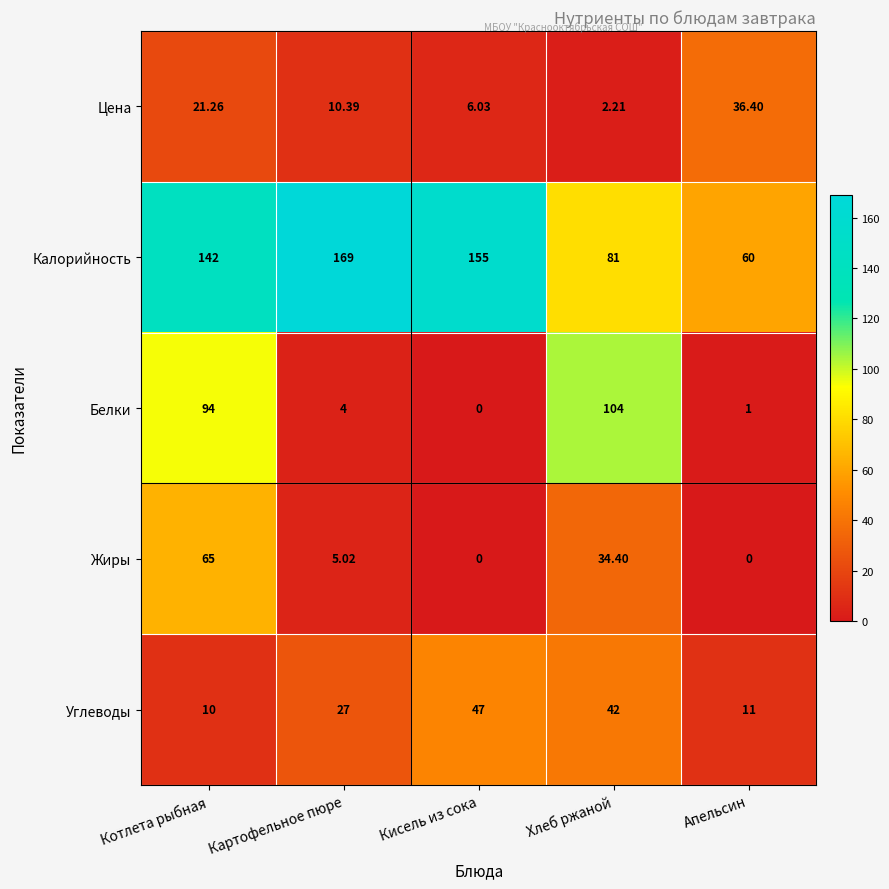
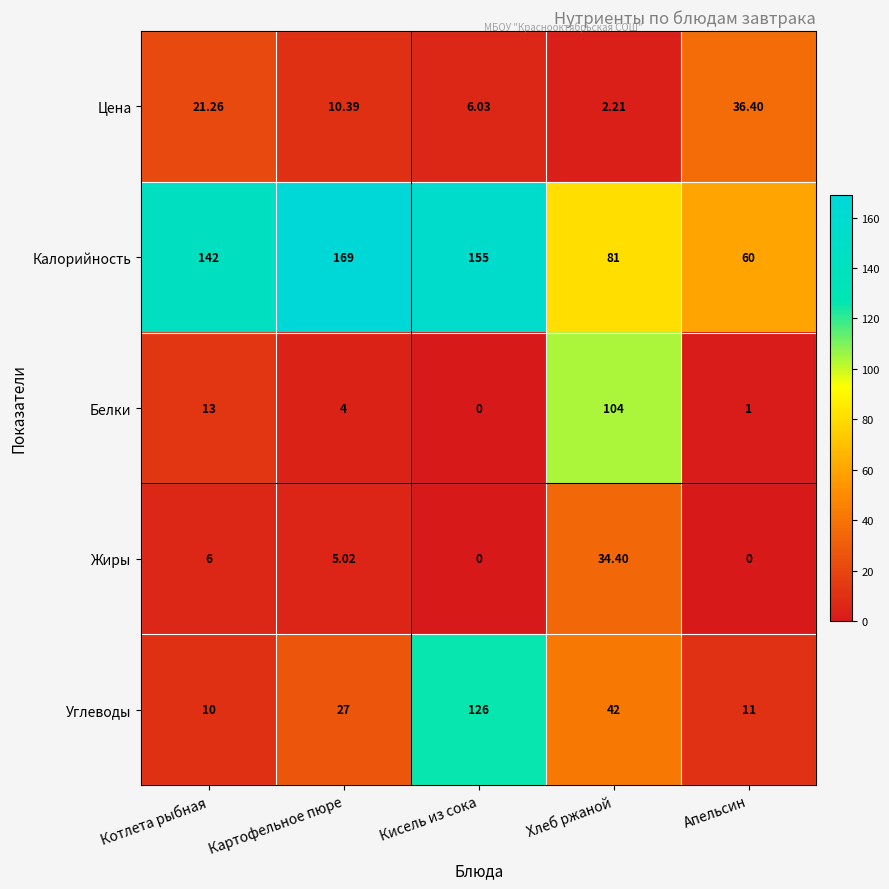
  {
    "Цена": {
      "Котлета рыбная": 21.26,
      "Картофельное пюре": 10.39,
      "Кисель из сока": 6.03,
      "Хлеб ржаной": 2.21,
      "Апельсин": 36.40
    },
    "Калорийность": {
      "Котлета рыбная": 142,
      "Картофельное пюре": 169,
      "Кисель из сока": 155,
      "Хлеб ржаной": 81,
      "Апельсин": 60
    },
    "Белки": {
-     "Котлета рыбная": 94,
+     "Котлета рыбная": 13,
      "Картофельное пюре": 4,
      "Кисель из сока": 0,
      "Хлеб ржаной": 104,
      "Апельсин": 1
    },
    "Жиры": {
-     "Котлета рыбная": 65,
+     "Котлета рыбная": 6,
      "Картофельное пюре": 5.02,
      "Кисель из сока": 0,
      "Хлеб ржаной": 34.40,
      "Апельсин": 0
    },
    "Углеводы": {
      "Котлета рыбная": 10,
      "Картофельное пюре": 27,
-     "Кисель из сока": 47,
+     "Кисель из сока": 126,
      "Хлеб ржаной": 42,
      "Апельсин": 11
    }
  }
